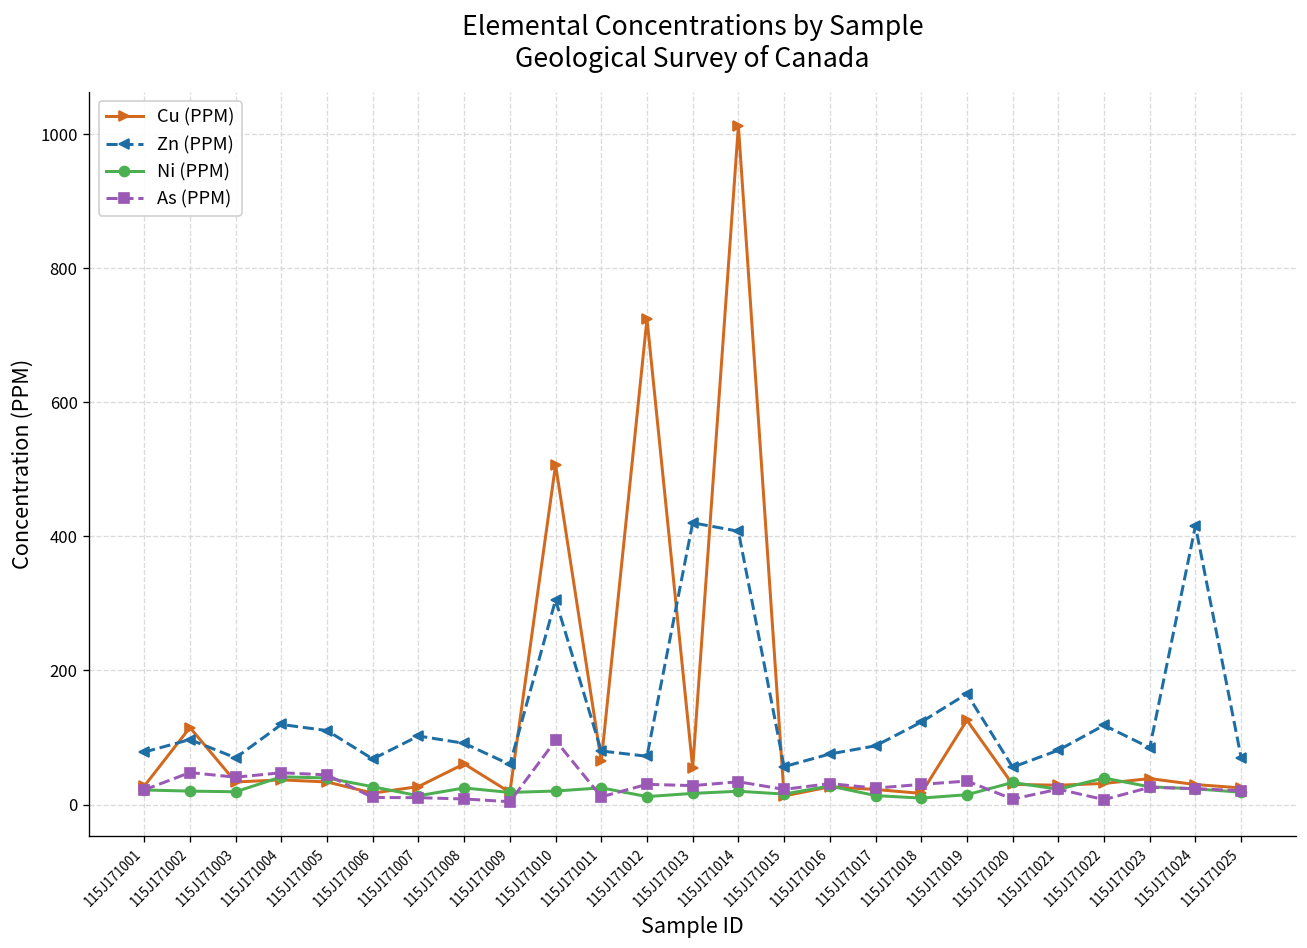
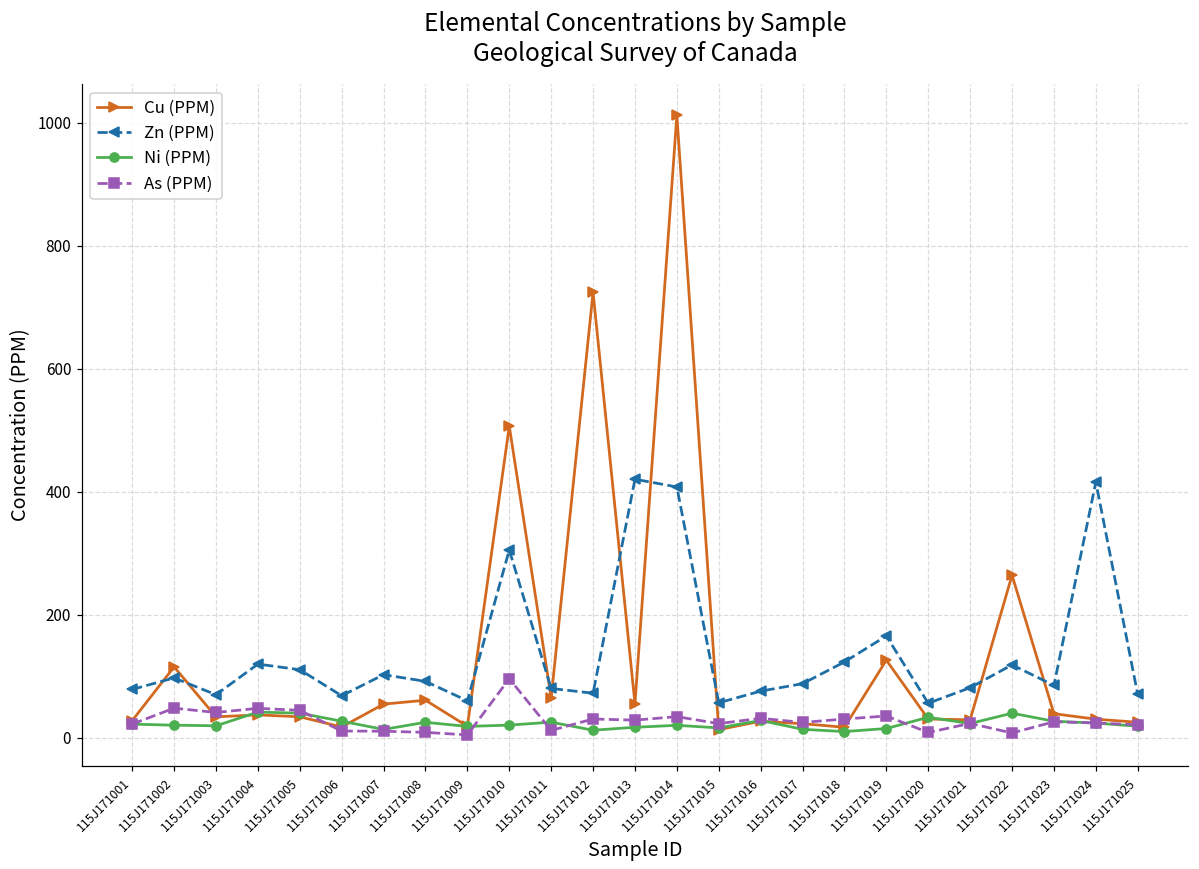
  {
    "Cu (PPM)": {
      "115J171001": 30,
      "115J171002": 110,
      "115J171003": 30,
      "115J171005": 30,
      "115J171006": 20,
-     "115J171007": 30,
+     "115J171007": 50,
      "115J171008": 60,
      "115J171010": 510,
      "115J171011": 60,
      "115J171012": 720,
      "115J171013": 50,
      "115J171014": 1010,
      "115J171018": 20,
      "115J171019": 130,
      "115J171021": 30,
-     "115J171022": 30,
+     "115J171022": 260,
      "115J171023": 40,
      "115J171024": 30
    },
    "Zn (PPM)": {
      "115J171001": 80,
      "115J171002": 100,
      "115J171003": 70,
      "115J171004": 120,
      "115J171005": 110,
      "115J171006": 70,
      "115J171007": 100,
      "115J171008": 90,
      "115J171009": 60,
      "115J171010": 310,
      "115J171011": 80,
      "115J171012": 70,
      "115J171013": 420,
      "115J171014": 410,
      "115J171015": 60,
      "115J171016": 80,
      "115J171017": 90,
      "115J171018": 120,
      "115J171019": 170,
      "115J171020": 60,
      "115J171021": 80,
      "115J171022": 120,
      "115J171023": 80,
      "115J171024": 420,
      "115J171025": 70
    },
    "Ni (PPM)": {
      "115J171002": 20,
      "115J171003": 20,
      "115J171005": 40,
      "115J171006": 30,
      "115J171008": 20,
      "115J171010": 20,
      "115J171011": 30,
      "115J171012": 10,
      "115J171013": 20,
      "115J171014": 20,
      "115J171017": 10,
      "115J171018": 10,
      "115J171019": 10,
      "115J171022": 40
    },
    "As (PPM)": {
      "115J171002": 50,
      "115J171003": 40,
      "115J171004": 50,
      "115J171005": 40,
      "115J171006": 10,
      "115J171008": 10,
      "115J171009": 0,
      "115J171010": 100,
      "115J171011": 10,
      "115J171012": 30,
      "115J171013": 30,
      "115J171014": 30,
      "115J171015": 20,
      "115J171018": 30,
      "115J171019": 40,
      "115J171020": 10,
      "115J171022": 10
    }
  }
